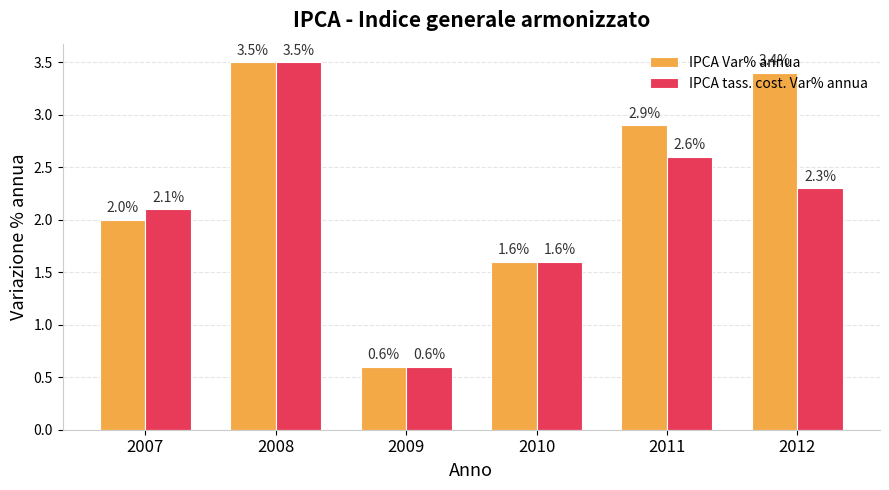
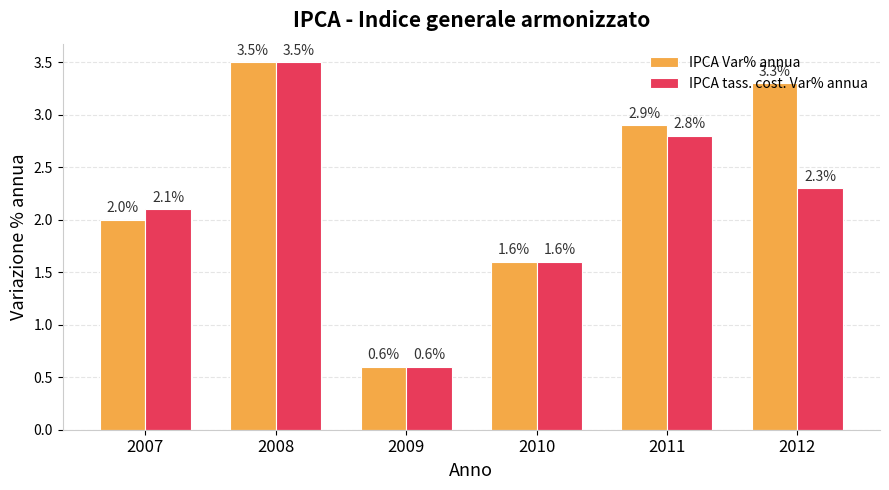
  {
    "IPCA Var% annua": {
      "2007": "2.0%",
      "2008": "3.5%",
      "2009": "0.6%",
      "2010": "1.6%",
      "2011": "2.9%",
-     "2012": "3.4%"
+     "2012": "3.3%"
    },
    "IPCA tass. cost. Var% annua": {
      "2007": "2.1%",
      "2008": "3.5%",
      "2009": "0.6%",
      "2010": "1.6%",
-     "2011": "2.6%",
+     "2011": "2.8%",
      "2012": "2.3%"
    }
  }
